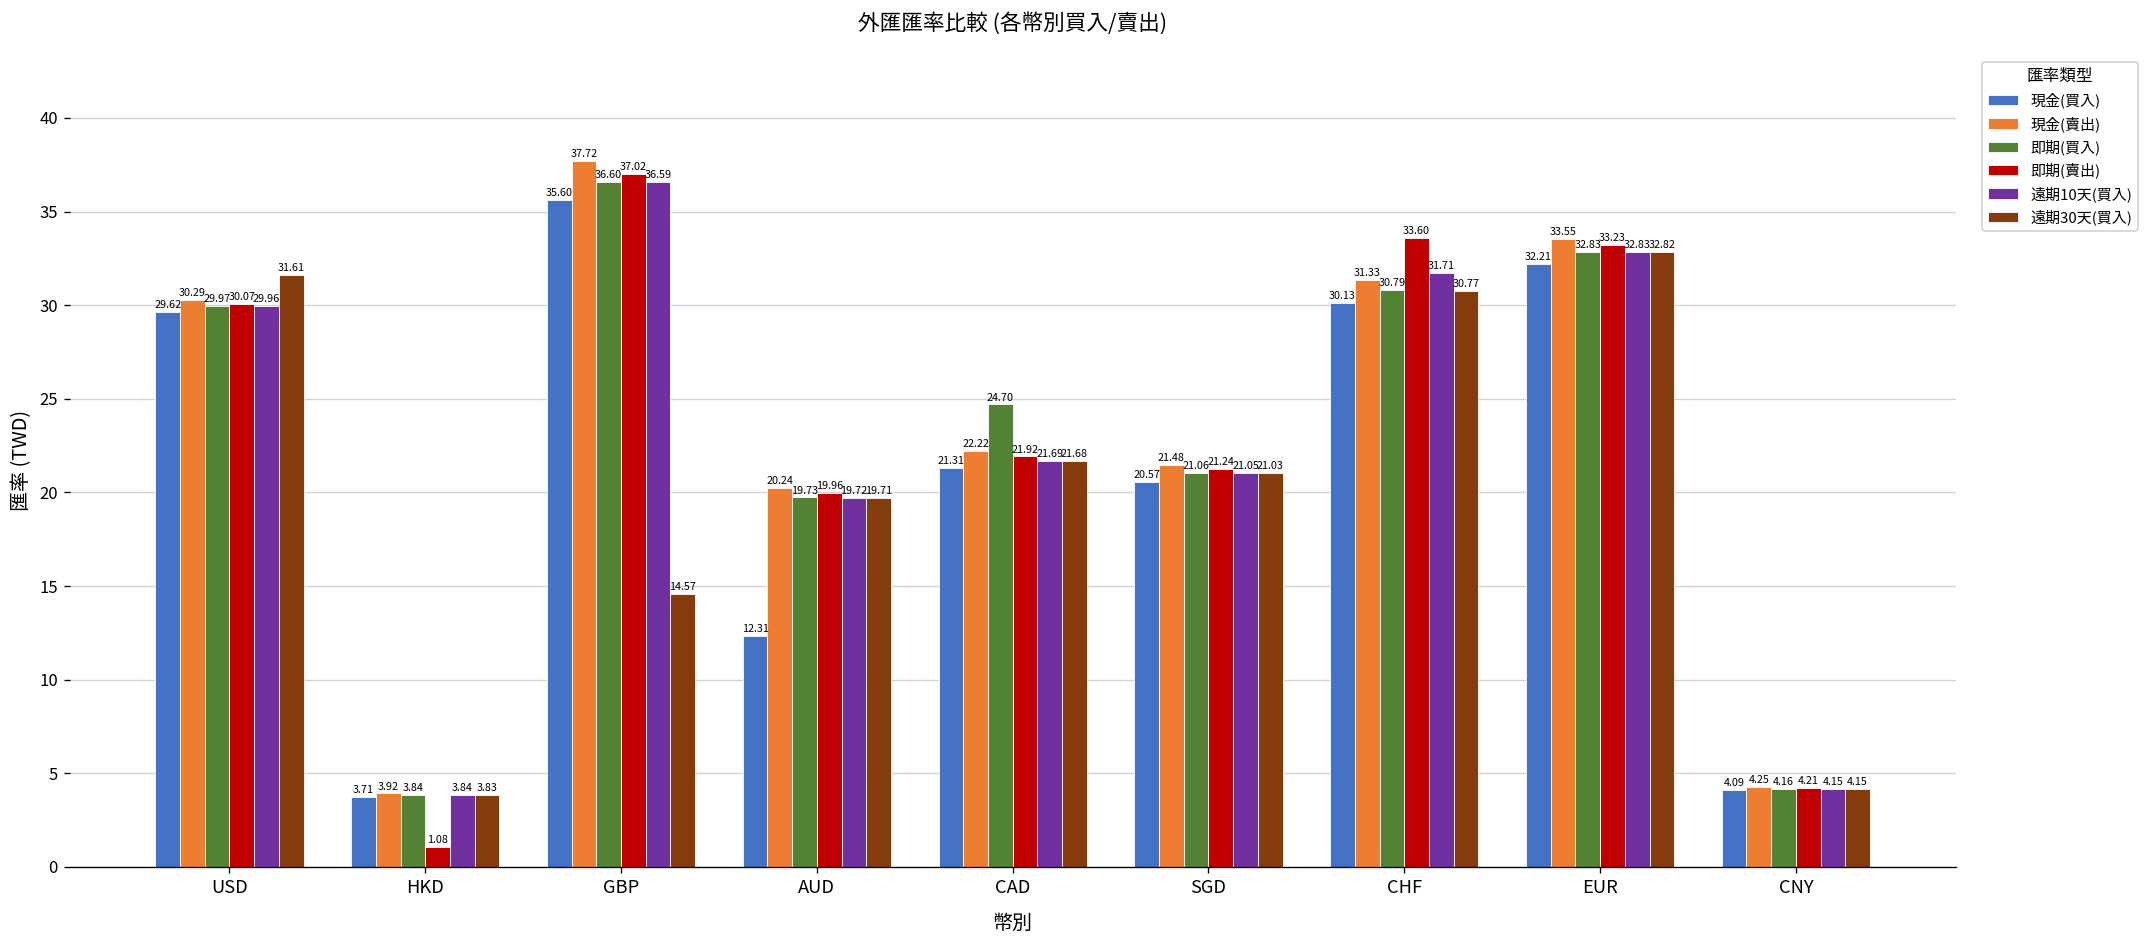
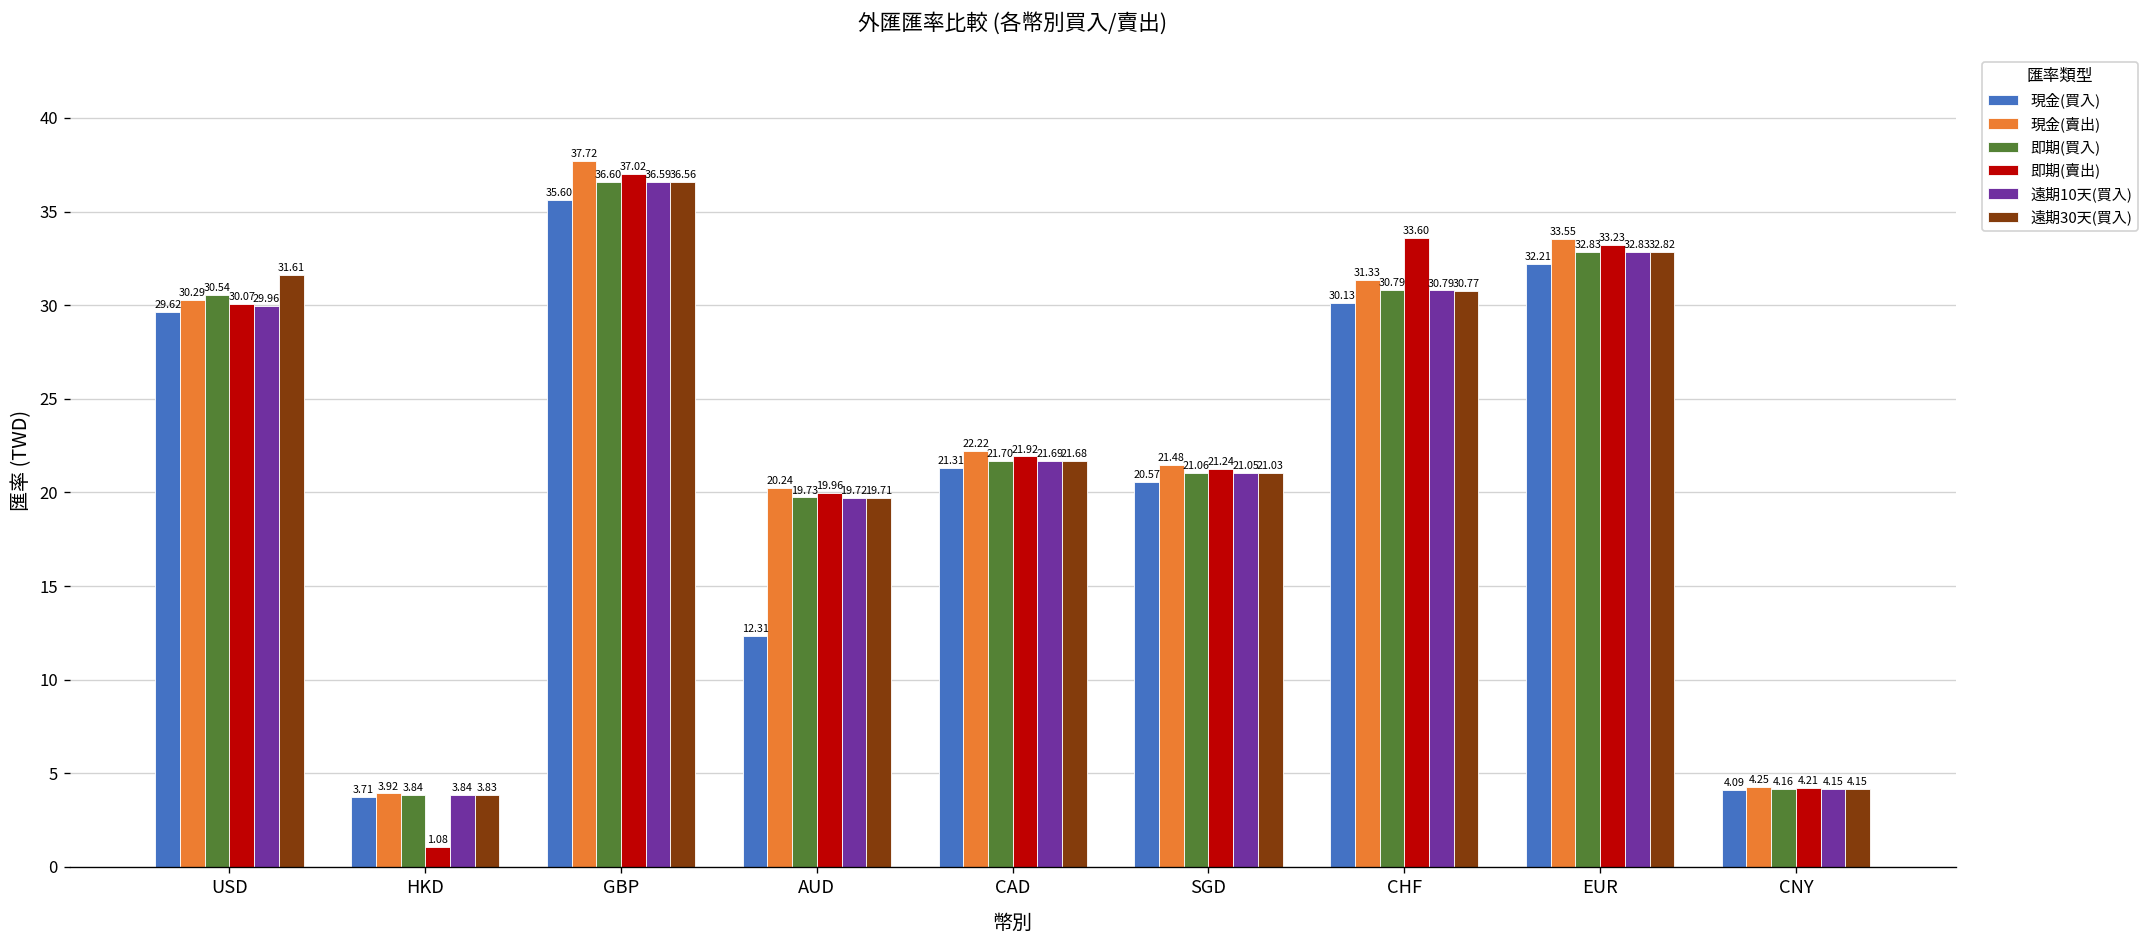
  {
    "現金(買入)": {
      "USD": 29.62,
      "HKD": 3.71,
      "GBP": 35.60,
      "AUD": 12.31,
      "CAD": 21.31,
      "SGD": 20.57,
      "CHF": 30.13,
      "EUR": 32.21,
      "CNY": 4.09
    },
    "現金(賣出)": {
      "USD": 30.29,
      "HKD": 3.92,
      "GBP": 37.72,
      "AUD": 20.24,
      "CAD": 22.22,
      "SGD": 21.48,
      "CHF": 31.33,
      "EUR": 33.55,
      "CNY": 4.25
    },
    "即期(買入)": {
-     "USD": 29.97,
+     "USD": 30.54,
      "HKD": 3.84,
      "GBP": 36.60,
      "AUD": 19.73,
-     "CAD": 24.70,
+     "CAD": 21.70,
      "SGD": 21.06,
      "CHF": 30.79,
      "EUR": 32.83,
      "CNY": 4.16
    },
    "即期(賣出)": {
      "USD": 30.07,
      "HKD": 1.08,
      "GBP": 37.02,
      "AUD": 19.96,
      "CAD": 21.92,
      "SGD": 21.24,
      "CHF": 33.60,
      "EUR": 33.23,
      "CNY": 4.21
    },
    "遠期10天(買入)": {
      "USD": 29.96,
      "HKD": 3.84,
      "GBP": 36.59,
      "AUD": 19.72,
      "CAD": 21.69,
      "SGD": 21.05,
-     "CHF": 31.71,
+     "CHF": 30.79,
      "EUR": 32.83,
      "CNY": 4.15
    },
    "遠期30天(買入)": {
      "USD": 31.61,
      "HKD": 3.83,
-     "GBP": 14.57,
+     "GBP": 36.56,
      "AUD": 19.71,
      "CAD": 21.68,
      "SGD": 21.03,
      "CHF": 30.77,
      "EUR": 32.82,
      "CNY": 4.15
    }
  }
